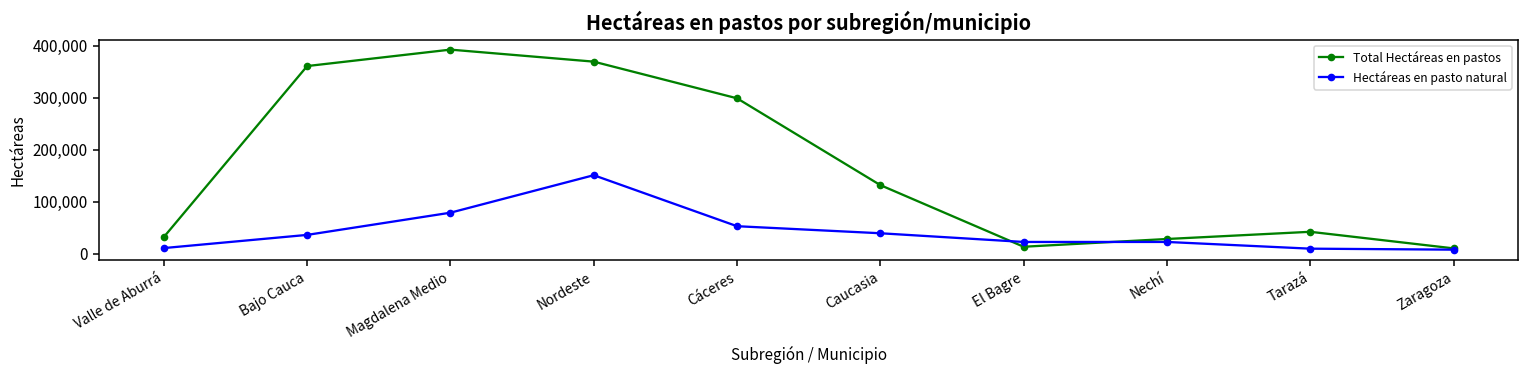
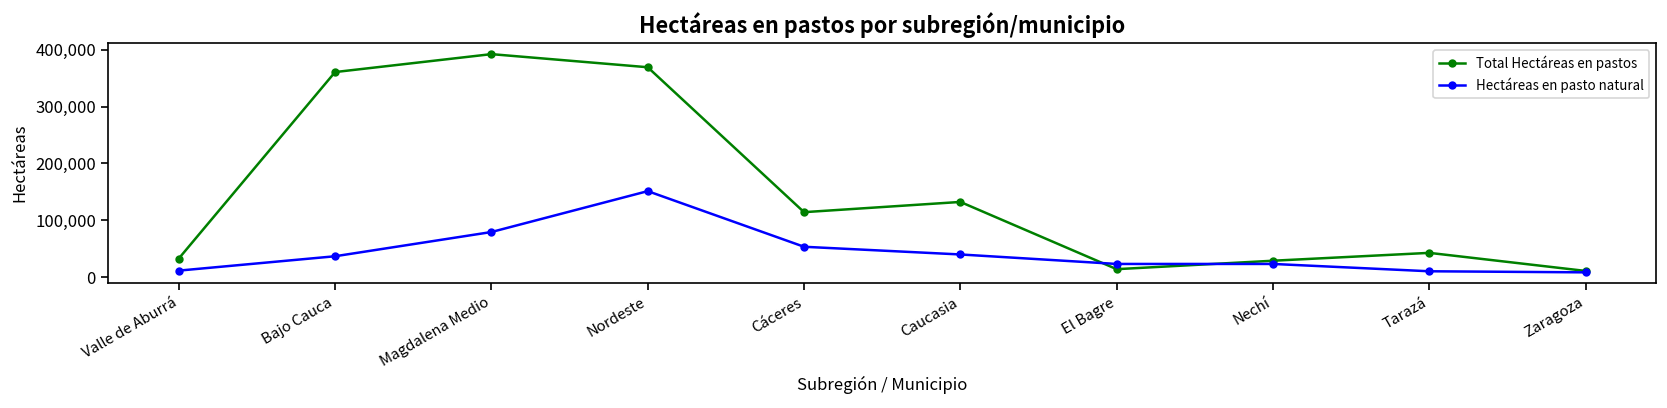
  {
    "Total Hectáreas en pastos": {
      "Valle de Aburrá": "30,000",
      "Bajo Cauca": "360,000",
      "Magdalena Medio": "390,000",
      "Nordeste": "370,000",
-     "Cáceres": "300,000",
+     "Cáceres": "110,000",
      "Caucasia": "130,000",
      "El Bagre": "10,000",
      "Nechí": "30,000",
      "Tarazá": "40,000"
    },
    "Hectáreas en pasto natural": {
      "Valle de Aburrá": "10,000",
      "Bajo Cauca": "40,000",
      "Magdalena Medio": "80,000",
      "Nordeste": "150,000",
      "Cáceres": "50,000",
      "Caucasia": "40,000",
      "El Bagre": "20,000",
      "Nechí": "20,000",
      "Tarazá": "10,000"
    }
  }
